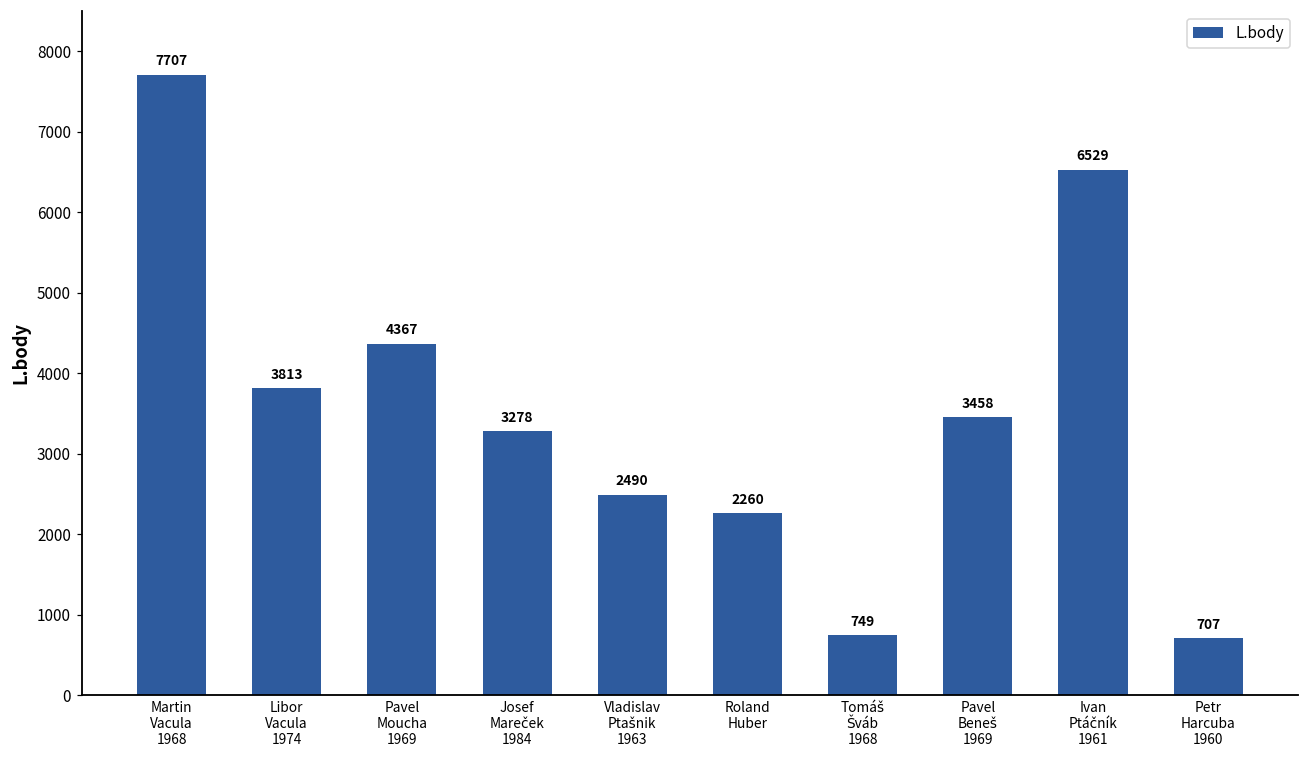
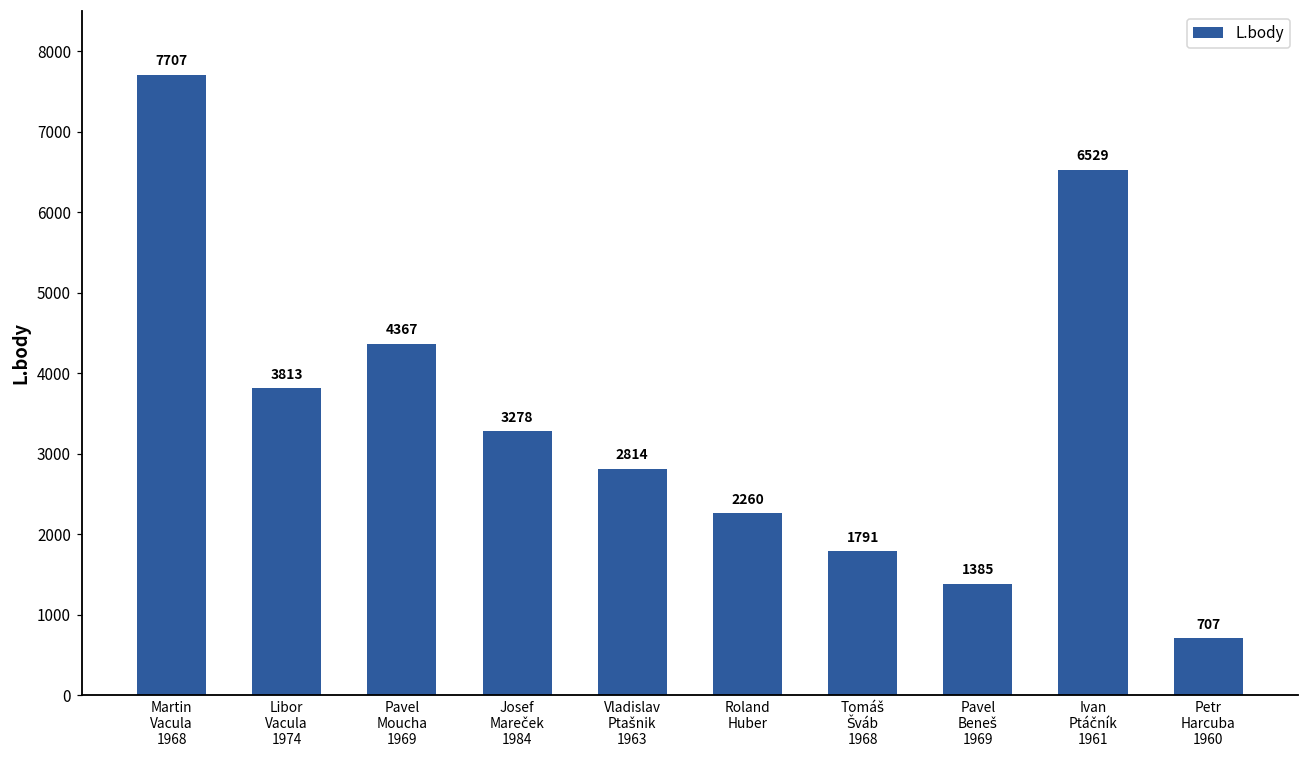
  {
    "Martin Vacula 1968": 7707,
    "Libor Vacula 1974": 3813,
    "Pavel Moucha 1969": 4367,
    "Josef Mareček 1984": 3278,
-   "Vladislav Ptašnik 1963": 2490,
+   "Vladislav Ptašnik 1963": 2814,
    "Roland Huber": 2260,
-   "Tomáš Šváb 1968": 749,
-   "Pavel Beneš 1969": 3458,
+   "Tomáš Šváb 1968": 1791,
+   "Pavel Beneš 1969": 1385,
    "Ivan Ptáčník 1961": 6529,
    "Petr Harcuba 1960": 707
  }
